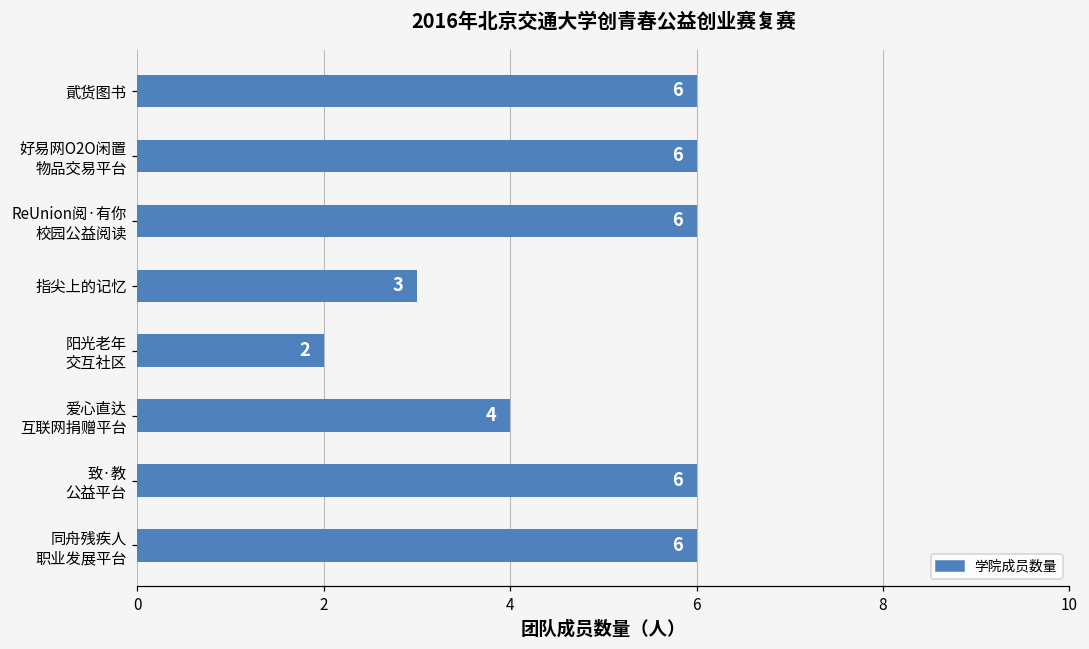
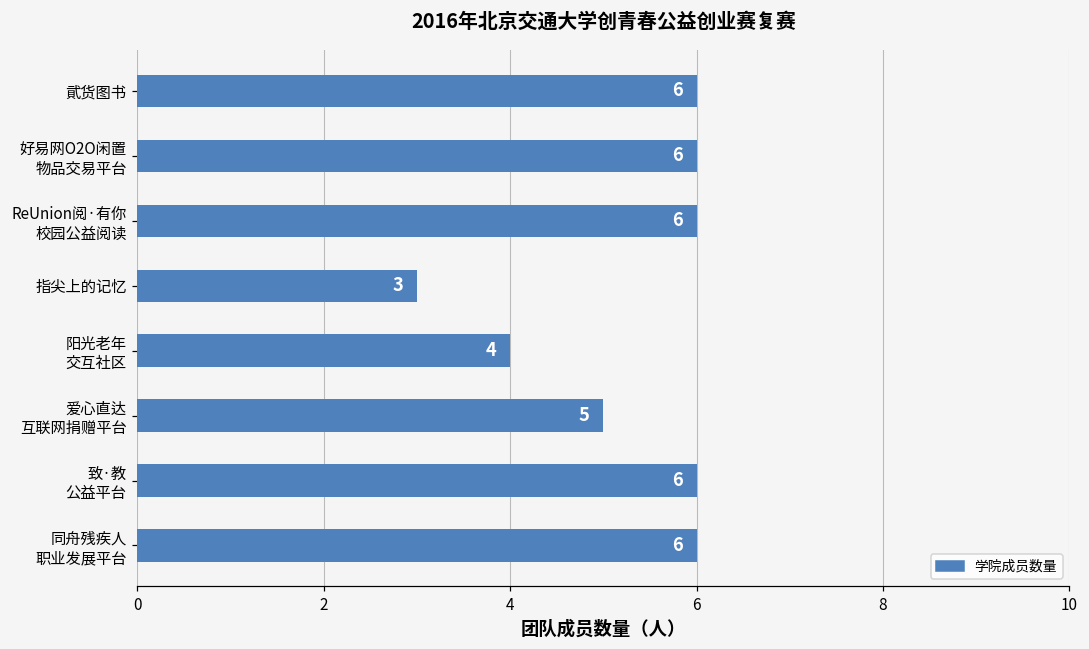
  {
    "貮货图书": 6,
    "好易网O2O闲置 物品交易平台": 6,
    "ReUnion阅·有你 校园公益阅读": 6,
    "指尖上的记忆": 3,
-   "阳光老年 交互社区": 2,
-   "爱心直达 互联网捐赠平台": 4,
+   "阳光老年 交互社区": 4,
+   "爱心直达 互联网捐赠平台": 5,
    "致·教 公益平台": 6,
    "同舟残疾人 职业发展平台": 6
  }
